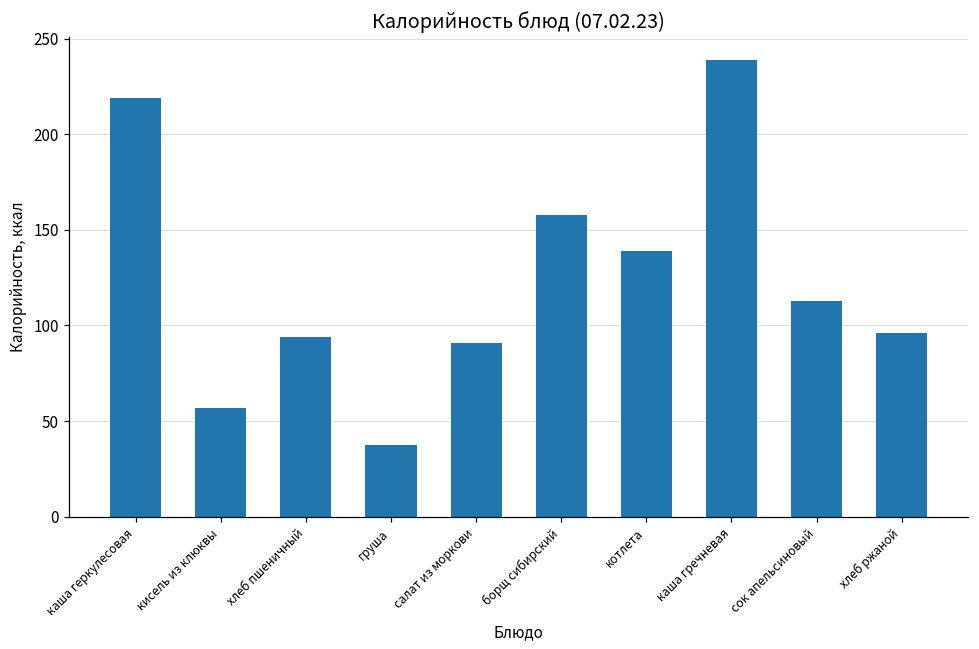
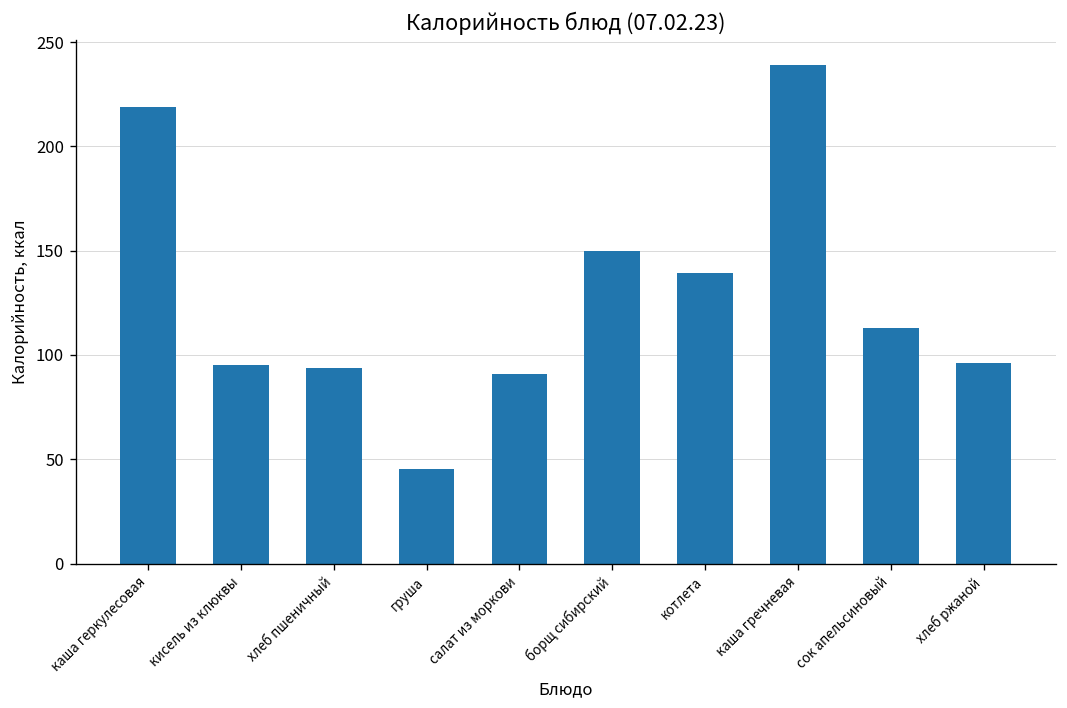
  {
    "каша геркулесовая": 219,
-   "кисель из клюквы": 57,
+   "кисель из клюквы": 95,
    "хлеб пшеничный": 94,
-   "груша": 38,
+   "груша": 46,
    "салат из моркови": 91,
-   "борщ сибирский": 158,
+   "борщ сибирский": 150,
    "котлета": 139,
    "каша гречневая": 239,
    "сок апельсиновый": 113,
    "хлеб ржаной": 96
  }
